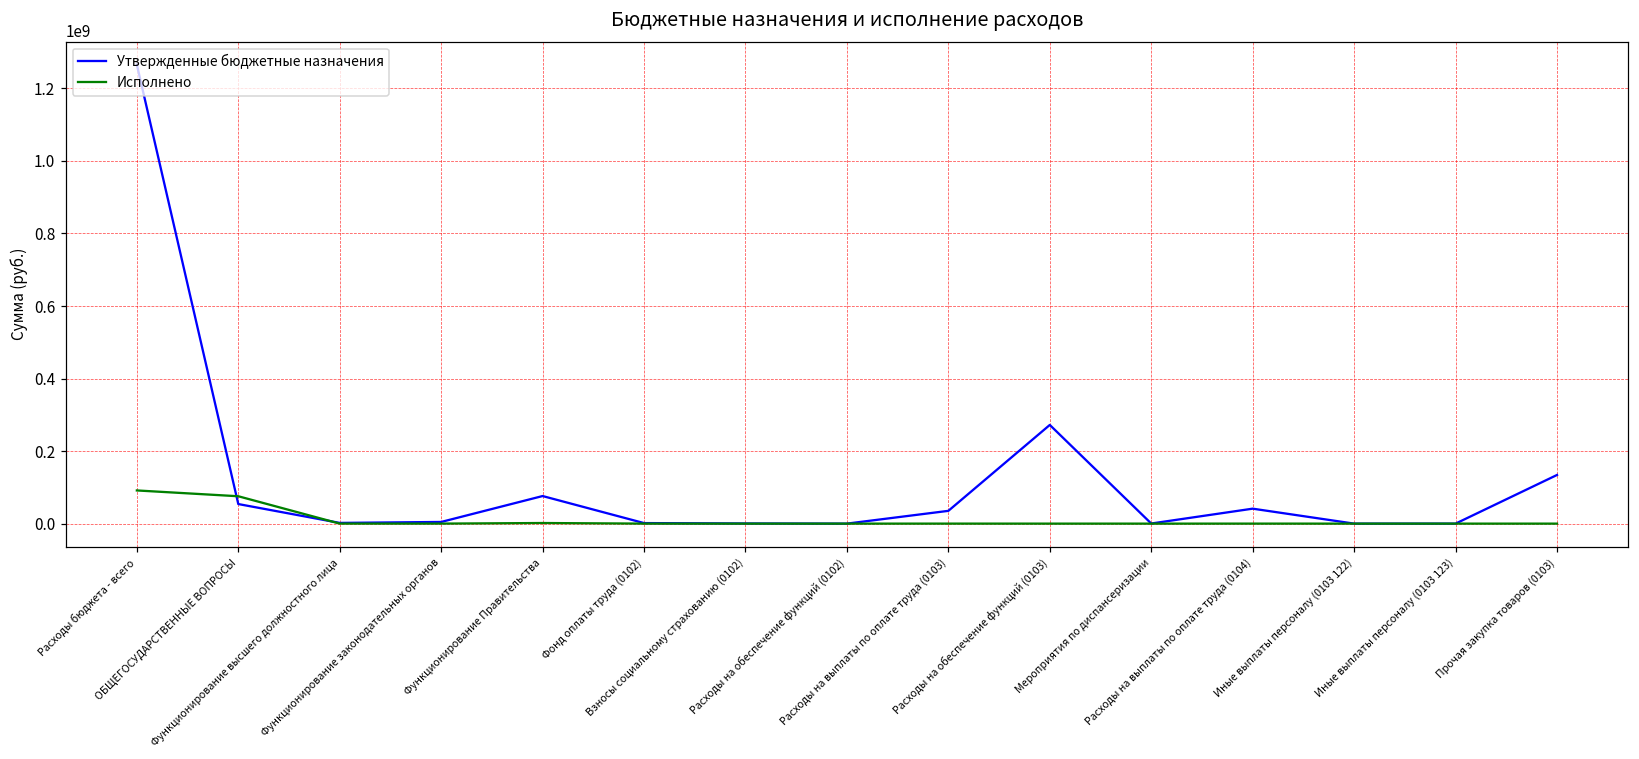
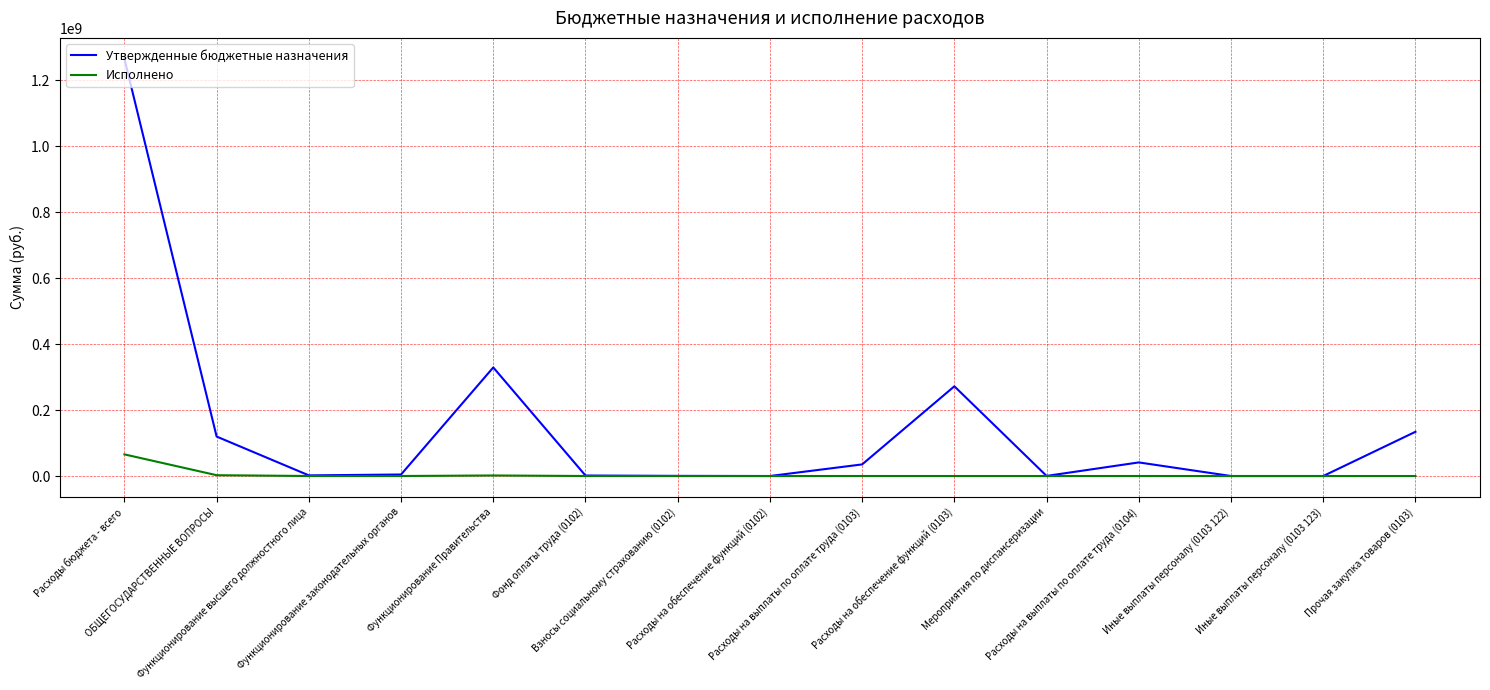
  {
    "Утвержденные бюджетные назначения": {
-     "ОБЩЕГОСУДАРСТВЕННЫЕ ВОПРОСЫ": 50000000,
-     "Функционирование Правительства": 80000000,
+     "ОБЩЕГОСУДАРСТВЕННЫЕ ВОПРОСЫ": 120000000,
+     "Функционирование Правительства": 330000000,
      "Расходы на выплаты по оплате труда (0103)": 40000000,
      "Расходы на обеспечение функций (0103)": 270000000,
      "Расходы на выплаты по оплате труда (0104)": 40000000,
      "Прочая закупка товаров (0103)": 130000000
    },
    "Исполнено": {
-     "Расходы бюджета - всего": 90000000,
-     "ОБЩЕГОСУДАРСТВЕННЫЕ ВОПРОСЫ": 80000000,
+     "Расходы бюджета - всего": 70000000,
+     "ОБЩЕГОСУДАРСТВЕННЫЕ ВОПРОСЫ": 0,
      "Функционирование Правительства": 0,
      "Расходы на выплаты по оплате труда (0103)": 0,
      "Расходы на обеспечение функций (0103)": 0,
      "Расходы на выплаты по оплате труда (0104)": 0,
      "Прочая закупка товаров (0103)": 0
    }
  }
